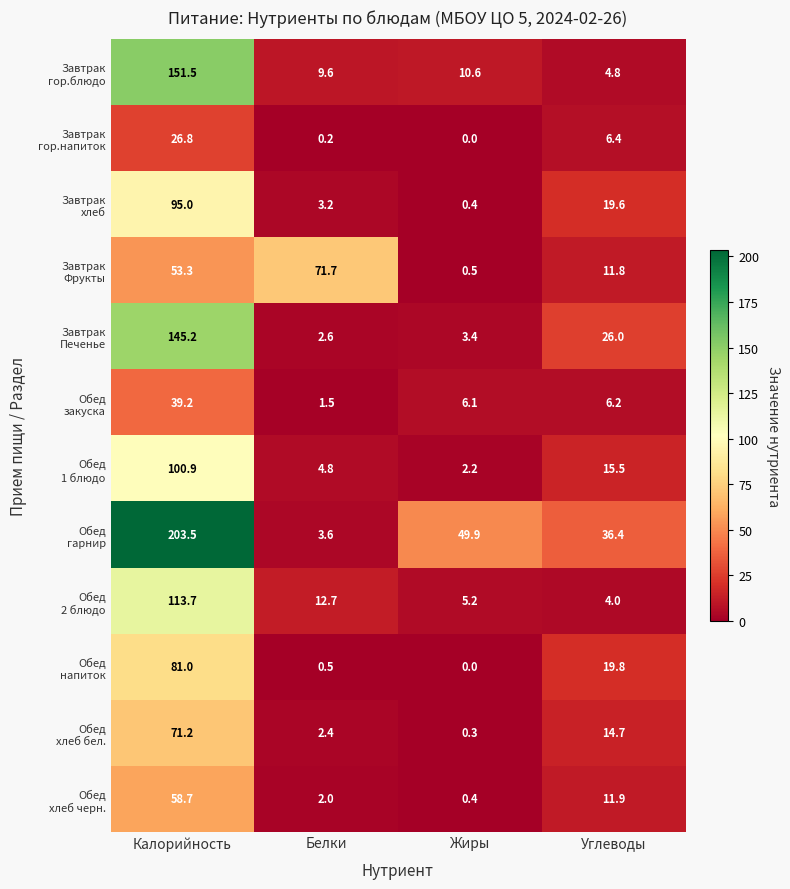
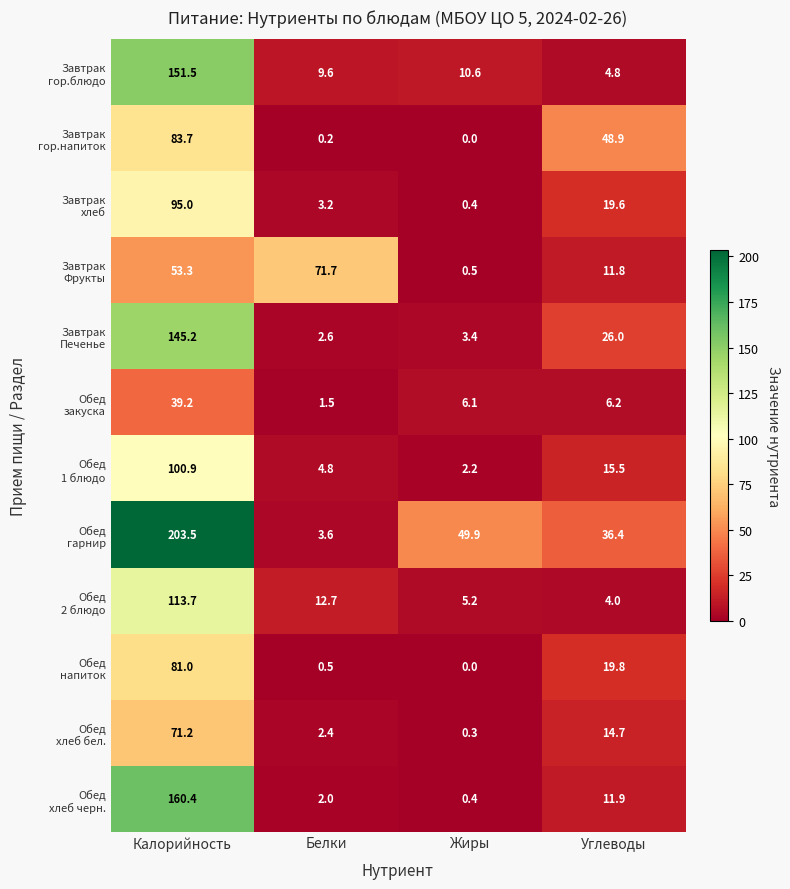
  {
    "Завтрак гор.блюдо": {
      "Калорийность": 151.5,
      "Белки": 9.6,
      "Жиры": 10.6,
      "Углеводы": 4.8
    },
    "Завтрак гор.напиток": {
-     "Калорийность": 26.8,
+     "Калорийность": 83.7,
      "Белки": 0.2,
      "Жиры": 0.0,
-     "Углеводы": 6.4
+     "Углеводы": 48.9
    },
    "Завтрак хлеб": {
      "Калорийность": 95.0,
      "Белки": 3.2,
      "Жиры": 0.4,
      "Углеводы": 19.6
    },
    "Завтрак Фрукты": {
      "Калорийность": 53.3,
      "Белки": 71.7,
      "Жиры": 0.5,
      "Углеводы": 11.8
    },
    "Завтрак Печенье": {
      "Калорийность": 145.2,
      "Белки": 2.6,
      "Жиры": 3.4,
      "Углеводы": 26.0
    },
    "Обед закуска": {
      "Калорийность": 39.2,
      "Белки": 1.5,
      "Жиры": 6.1,
      "Углеводы": 6.2
    },
    "Обед 1 блюдо": {
      "Калорийность": 100.9,
      "Белки": 4.8,
      "Жиры": 2.2,
      "Углеводы": 15.5
    },
    "Обед гарнир": {
      "Калорийность": 203.5,
      "Белки": 3.6,
      "Жиры": 49.9,
      "Углеводы": 36.4
    },
    "Обед 2 блюдо": {
      "Калорийность": 113.7,
      "Белки": 12.7,
      "Жиры": 5.2,
      "Углеводы": 4.0
    },
    "Обед напиток": {
      "Калорийность": 81.0,
      "Белки": 0.5,
      "Жиры": 0.0,
      "Углеводы": 19.8
    },
    "Обед хлеб бел.": {
      "Калорийность": 71.2,
      "Белки": 2.4,
      "Жиры": 0.3,
      "Углеводы": 14.7
    },
    "Обед хлеб черн.": {
-     "Калорийность": 58.7,
+     "Калорийность": 160.4,
      "Белки": 2.0,
      "Жиры": 0.4,
      "Углеводы": 11.9
    }
  }
